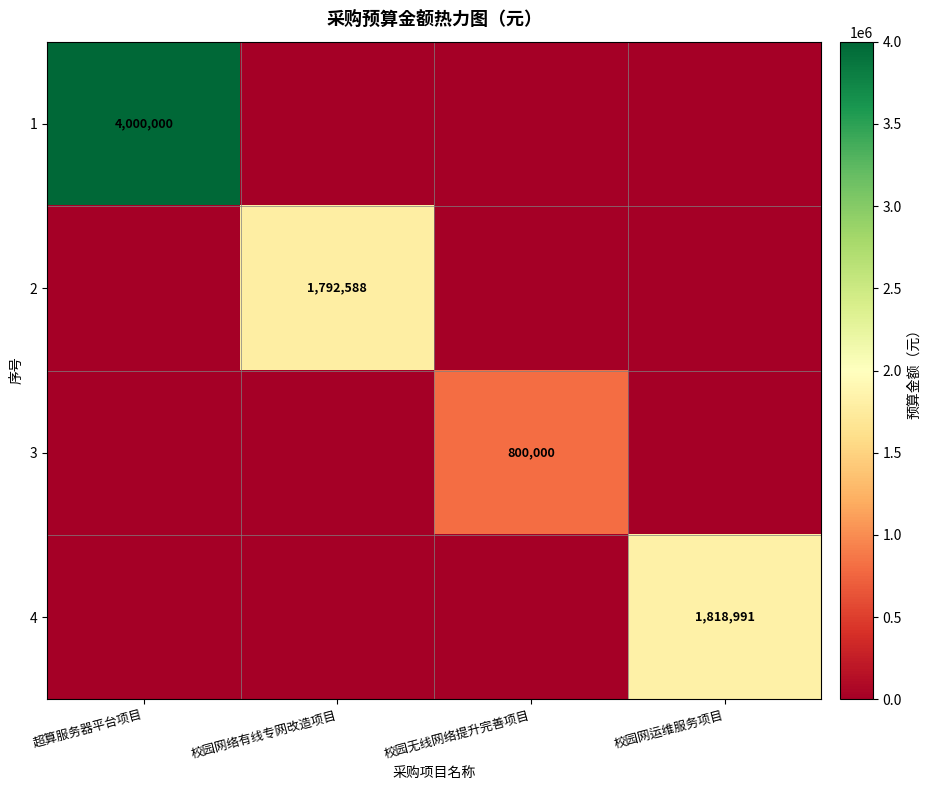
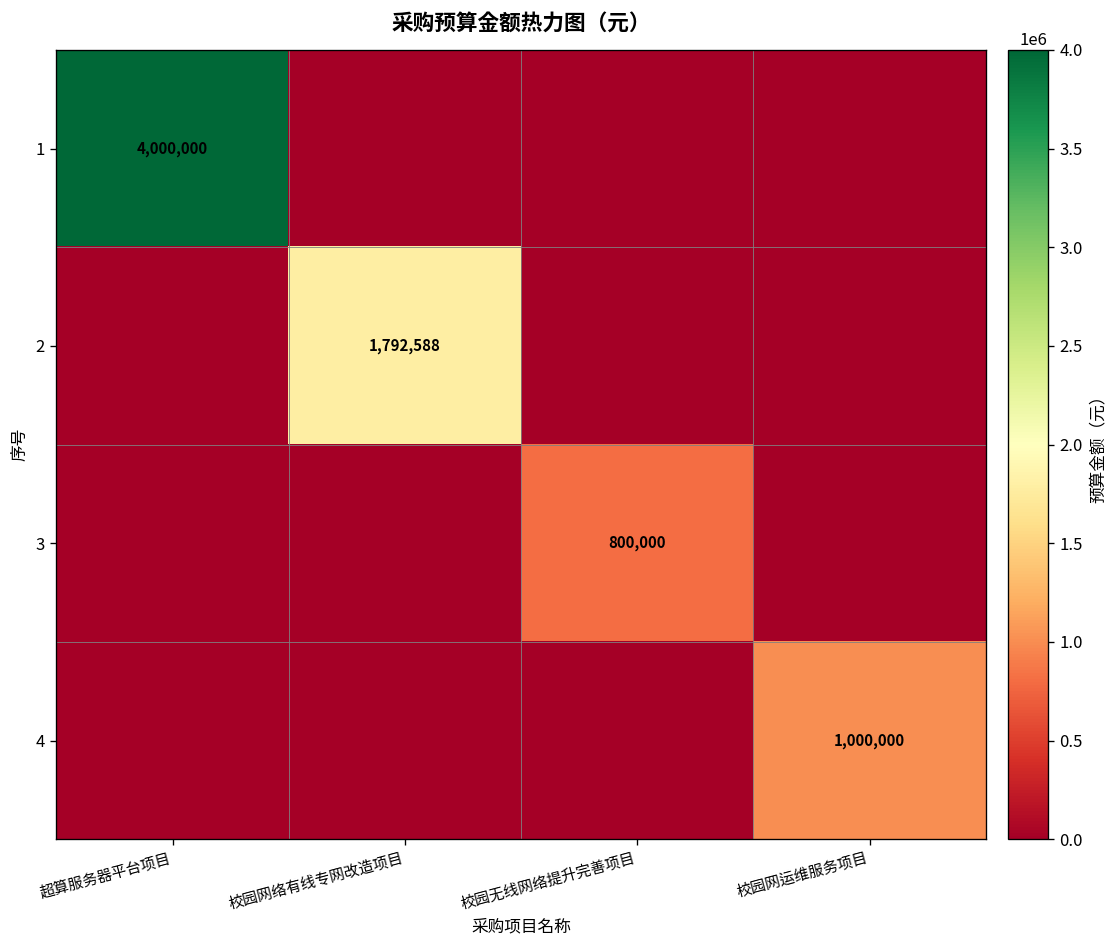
  {
    "1": {
      "超算服务器平台项目": "4,000,000"
    },
    "2": {
      "校园网络有线专网改造项目": "1,792,588"
    },
    "3": {
      "校园无线网络提升完善项目": "800,000"
    },
    "4": {
-     "校园网运维服务项目": "1,818,991"
+     "校园网运维服务项目": "1,000,000"
    }
  }
